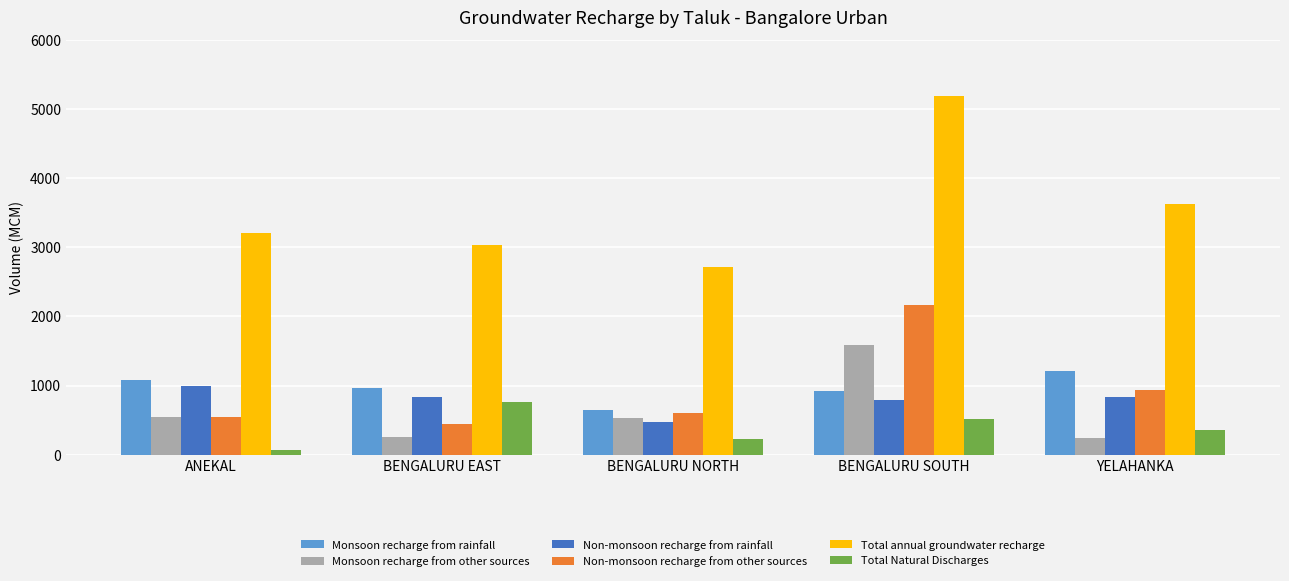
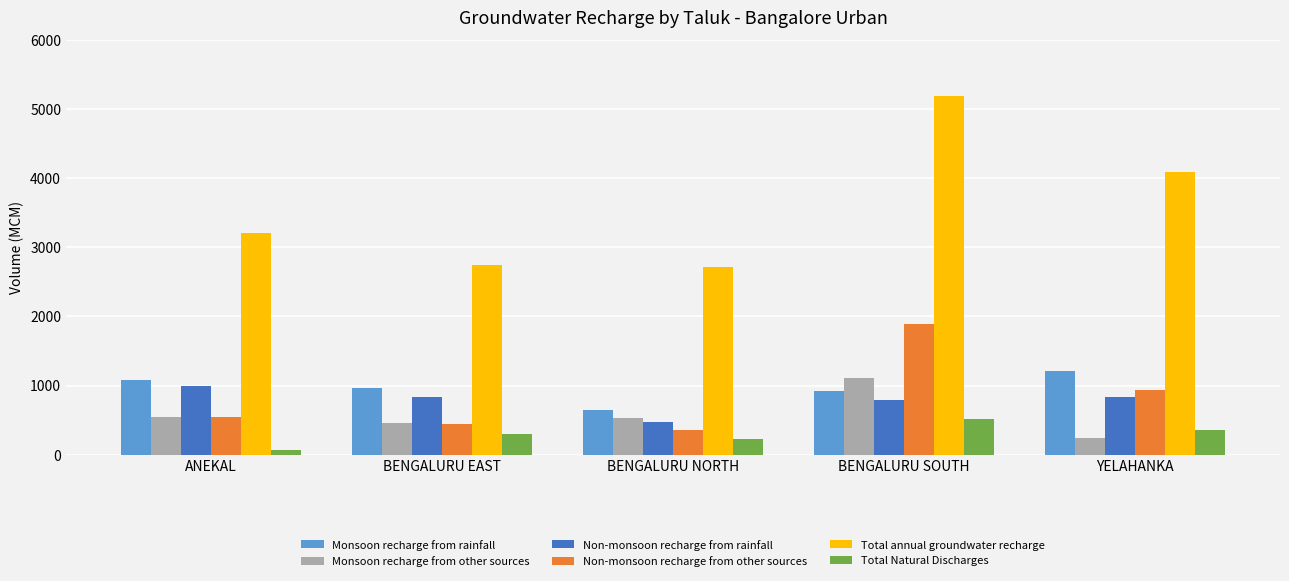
  {
    "Monsoon recharge from other sources": {
      "ANEKAL": 500,
-     "BENGALURU EAST": 300,
+     "BENGALURU EAST": 500,
      "BENGALURU NORTH": 500,
-     "BENGALURU SOUTH": 1600,
+     "BENGALURU SOUTH": 1100,
      "YELAHANKA": 200
    },
    "Non-monsoon recharge from other sources": {
      "ANEKAL": 500,
      "BENGALURU EAST": 400,
-     "BENGALURU NORTH": 600,
-     "BENGALURU SOUTH": 2200,
+     "BENGALURU NORTH": 400,
+     "BENGALURU SOUTH": 1900,
      "YELAHANKA": 900
    },
    "Total annual groundwater recharge": {
      "ANEKAL": 3200,
-     "BENGALURU EAST": 3000,
+     "BENGALURU EAST": 2700,
      "BENGALURU NORTH": 2700,
      "BENGALURU SOUTH": 5200,
-     "YELAHANKA": 3600
+     "YELAHANKA": 4100
    },
    "Total Natural Discharges": {
      "ANEKAL": 100,
-     "BENGALURU EAST": 800,
+     "BENGALURU EAST": 300,
      "BENGALURU NORTH": 200,
      "BENGALURU SOUTH": 500,
      "YELAHANKA": 400
    }
  }
